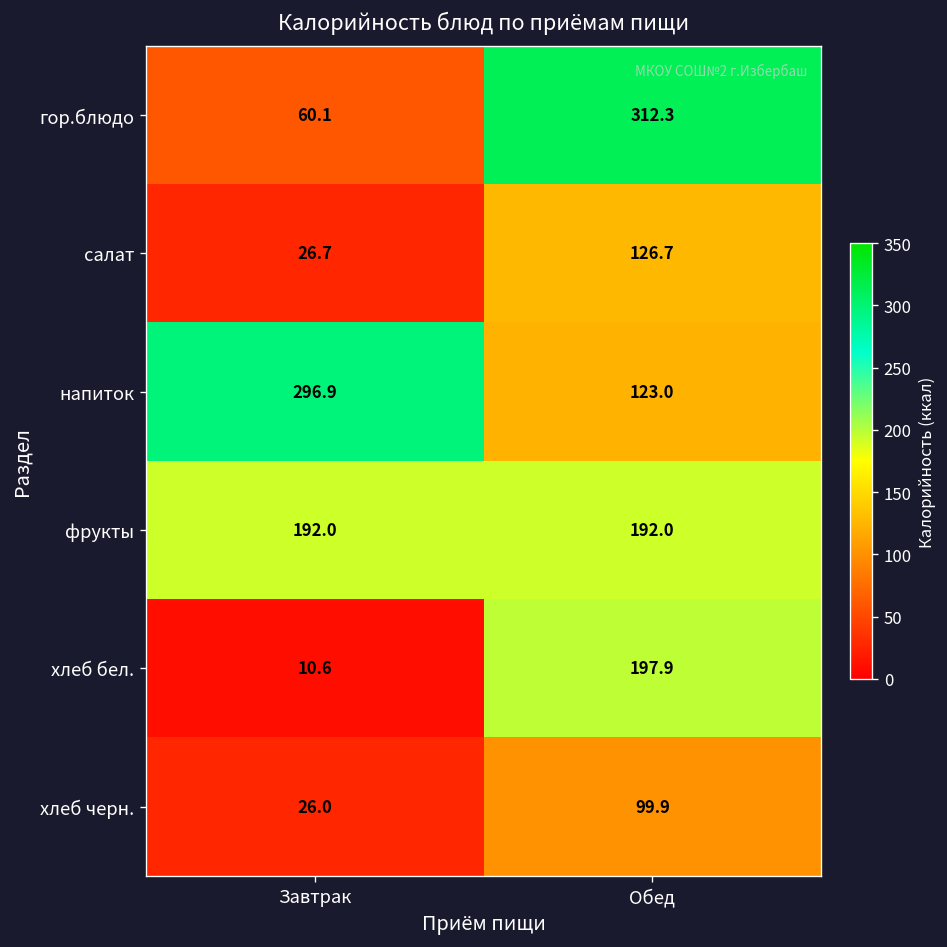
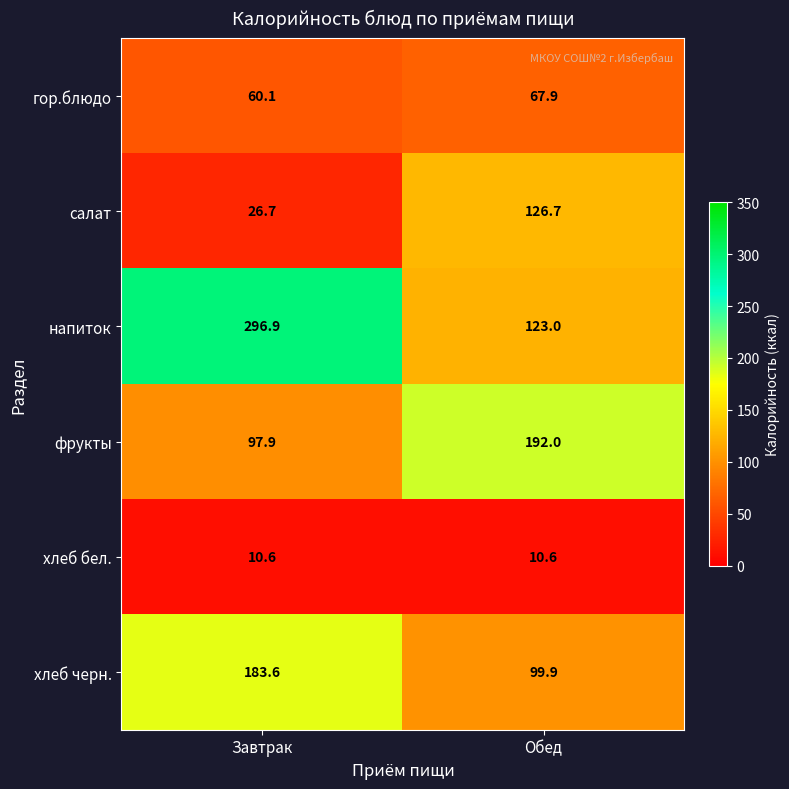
  {
    "гор.блюдо": {
      "Завтрак": 60.1,
-     "Обед": 312.3
+     "Обед": 67.9
    },
    "салат": {
      "Завтрак": 26.7,
      "Обед": 126.7
    },
    "напиток": {
      "Завтрак": 296.9,
      "Обед": 123.0
    },
    "фрукты": {
-     "Завтрак": 192.0,
+     "Завтрак": 97.9,
      "Обед": 192.0
    },
    "хлеб бел.": {
      "Завтрак": 10.6,
-     "Обед": 197.9
+     "Обед": 10.6
    },
    "хлеб черн.": {
-     "Завтрак": 26.0,
+     "Завтрак": 183.6,
      "Обед": 99.9
    }
  }
